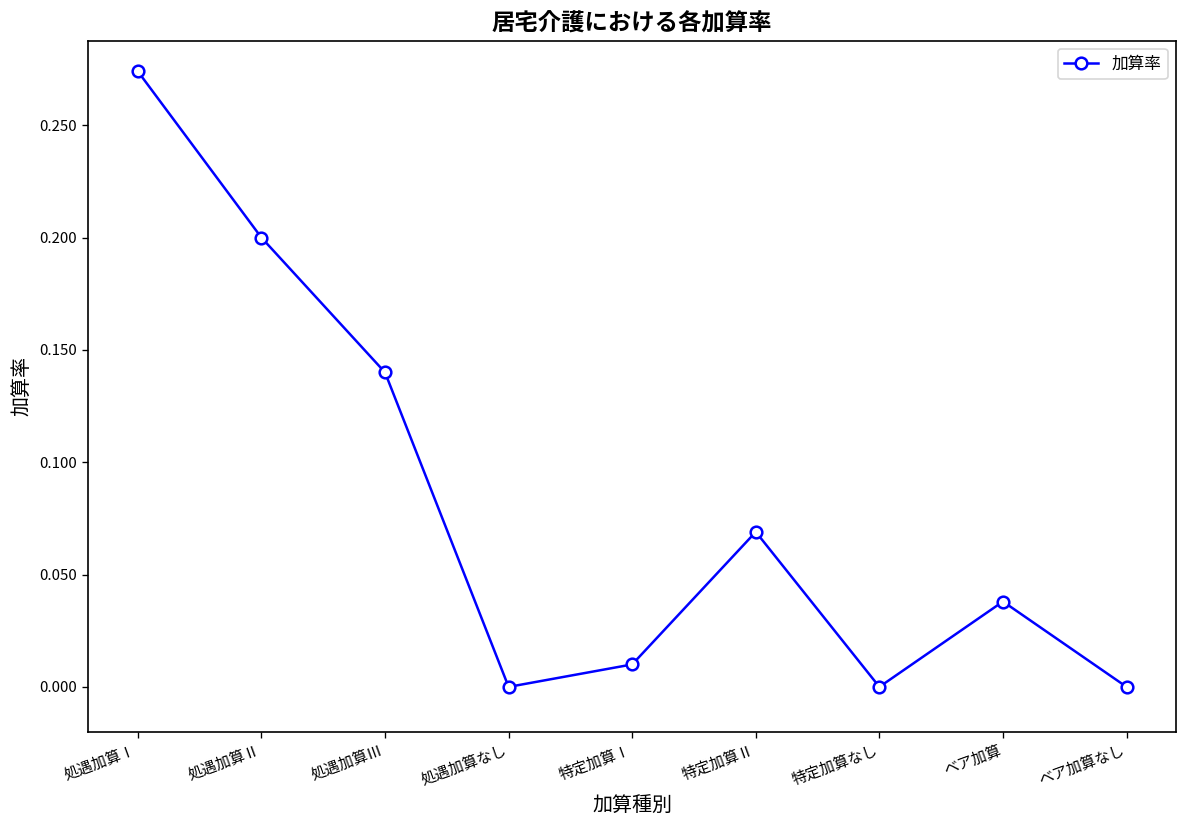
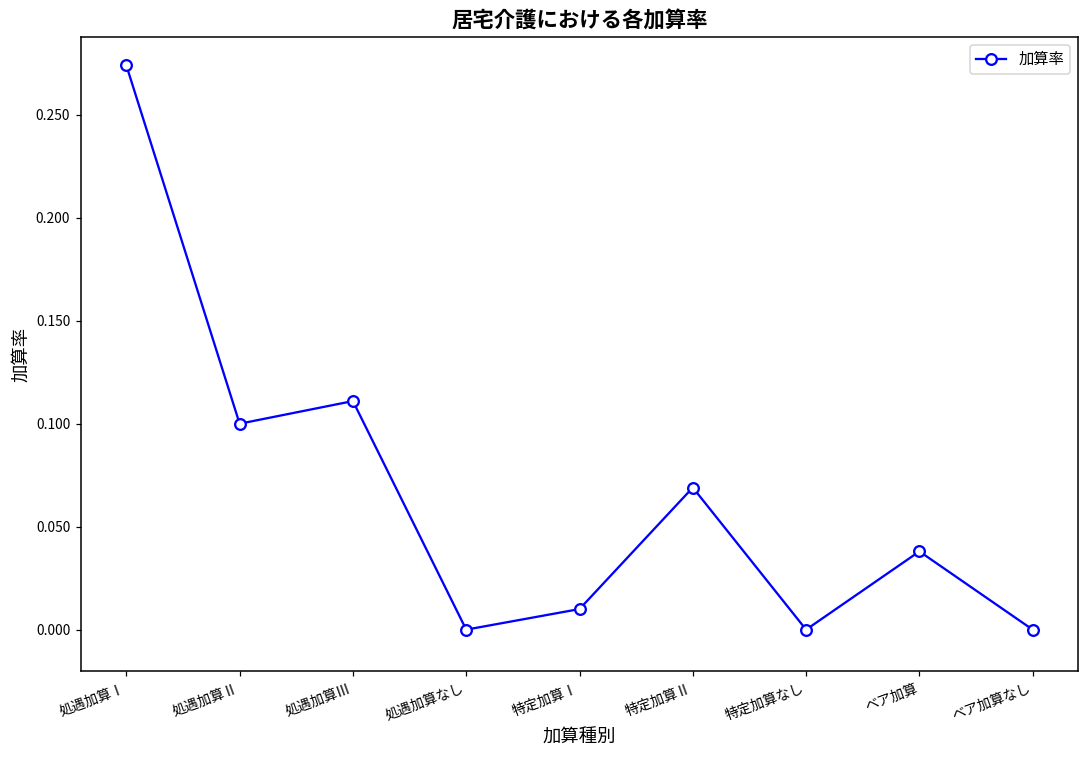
  {
    "処遇加算Ⅰ": 0.274,
-   "処遇加算Ⅱ": 0.2,
-   "処遇加算Ⅲ": 0.140,
+   "処遇加算Ⅱ": 0.1,
+   "処遇加算Ⅲ": 0.111,
    "処遇加算なし": 0.000,
    "特定加算Ⅰ": 0.010,
    "特定加算Ⅱ": 0.069,
    "特定加算なし": 0.000,
    "ベア加算": 0.038,
    "ベア加算なし": 0.000
  }
